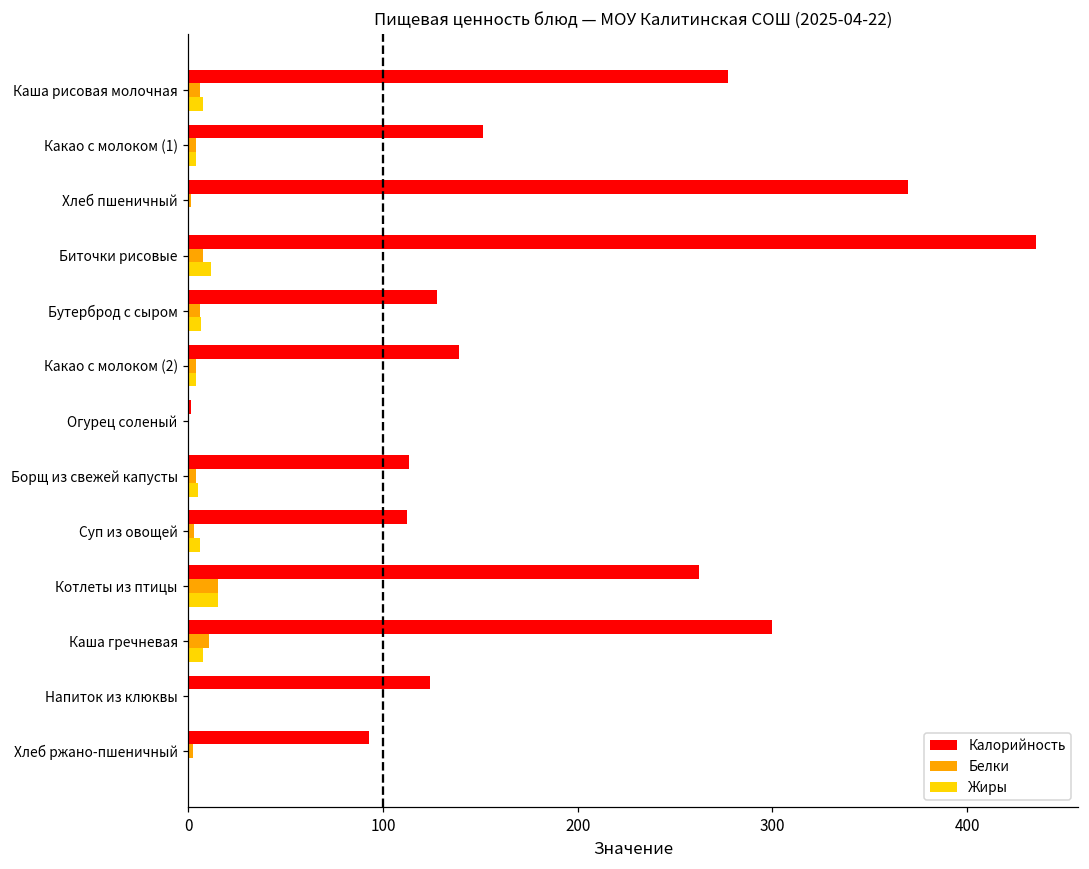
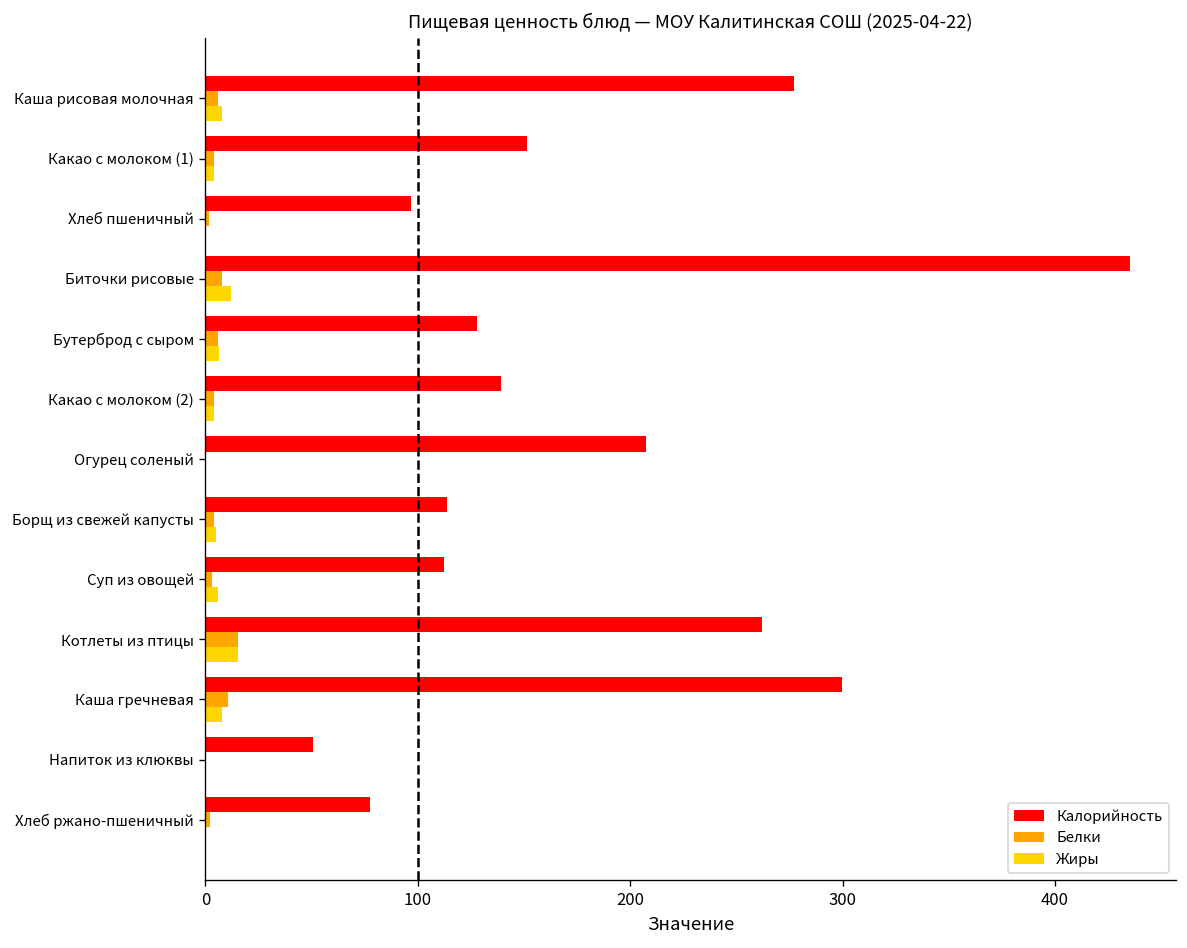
  {
    "Калорийность": {
      "Каша рисовая молочная": 277,
      "Какао с молоком (1)": 151,
-     "Хлеб пшеничный": 370,
+     "Хлеб пшеничный": 97,
      "Биточки рисовые": 435,
      "Бутерброд с сыром": 128,
      "Какао с молоком (2)": 139,
-     "Огурец соленый": 1,
+     "Огурец соленый": 207,
      "Борщ из свежей капусты": 114,
      "Суп из овощей": 112,
      "Котлеты из птицы": 262,
      "Каша гречневая": 300,
-     "Напиток из клюквы": 124,
-     "Хлеб ржано-пшеничный": 93
+     "Напиток из клюквы": 51,
+     "Хлеб ржано-пшеничный": 78
    }
  }
